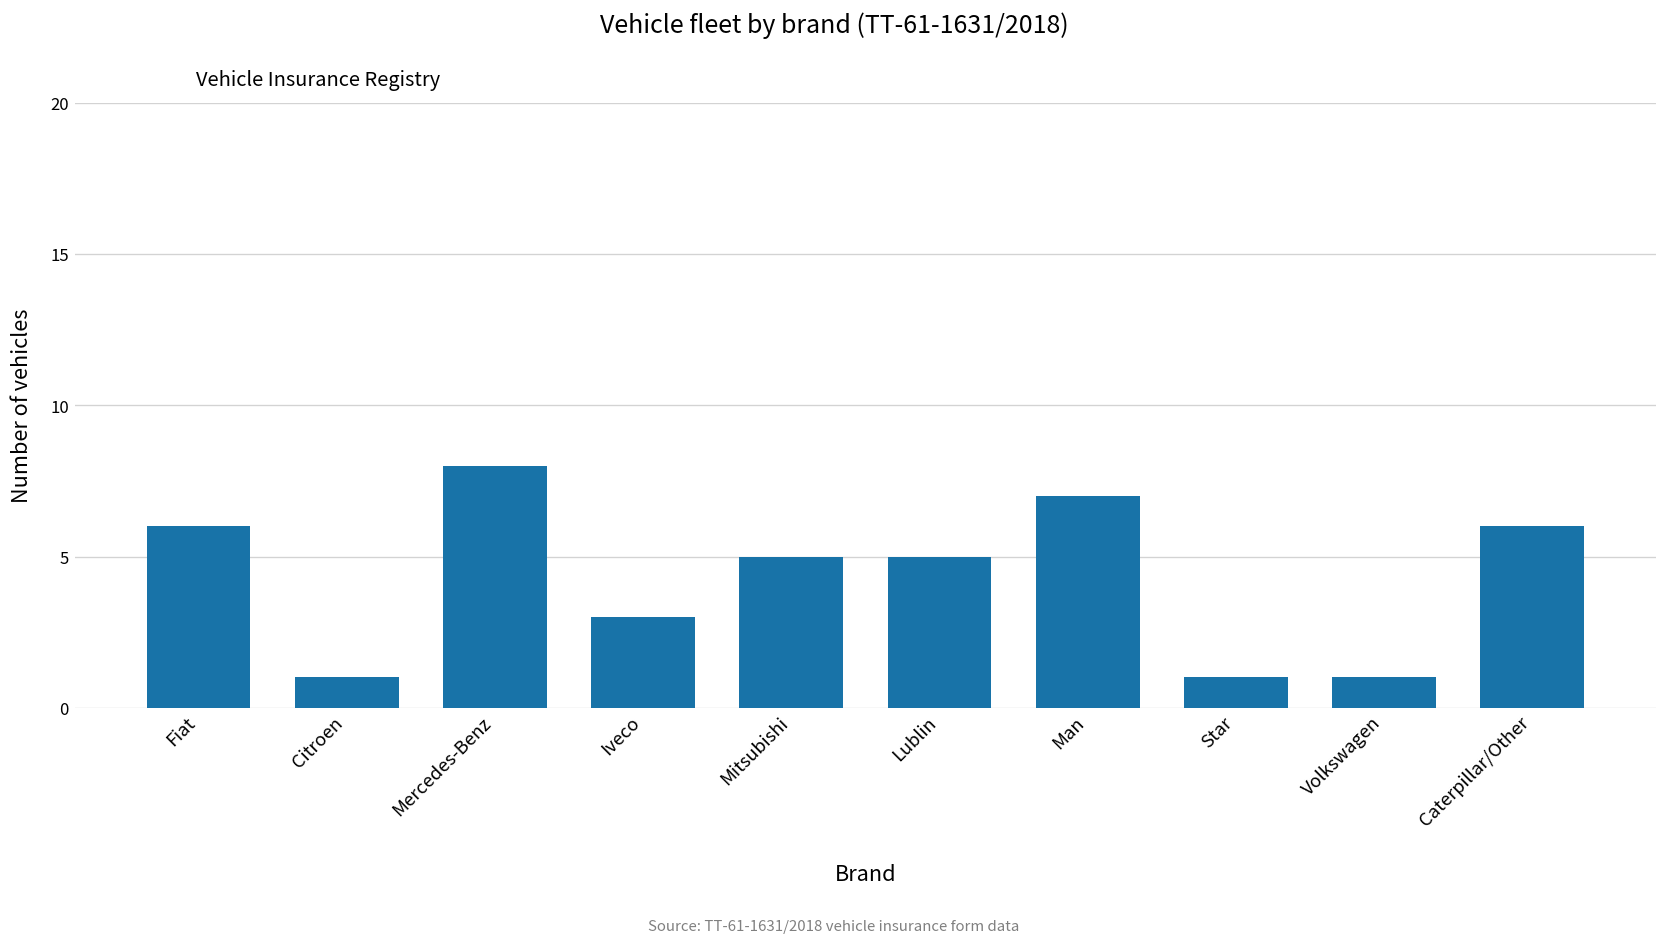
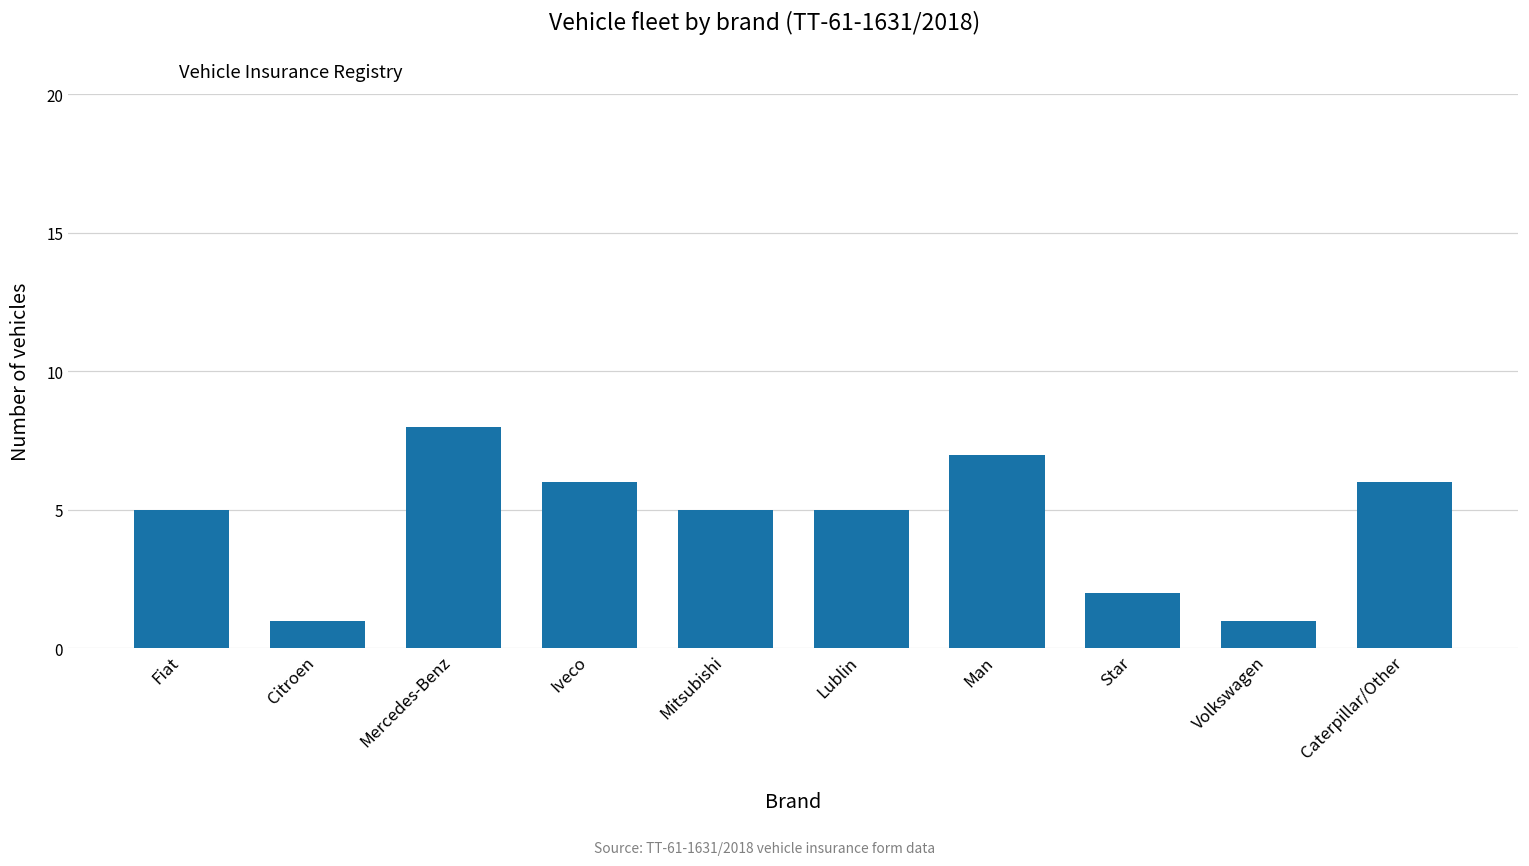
  {
-   "Fiat": 6,
+   "Fiat": 5,
    "Citroen": 1,
    "Mercedes-Benz": 8,
-   "Iveco": 3,
+   "Iveco": 6,
    "Mitsubishi": 5,
    "Lublin": 5,
    "Man": 7,
-   "Star": 1,
+   "Star": 2,
    "Volkswagen": 1,
    "Caterpillar/Other": 6
  }
